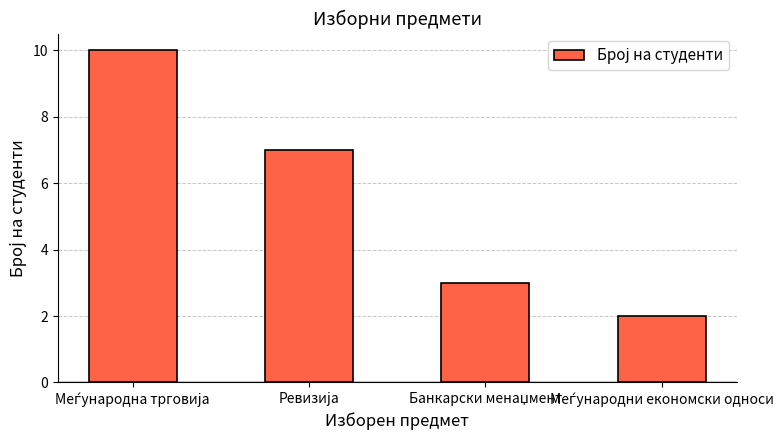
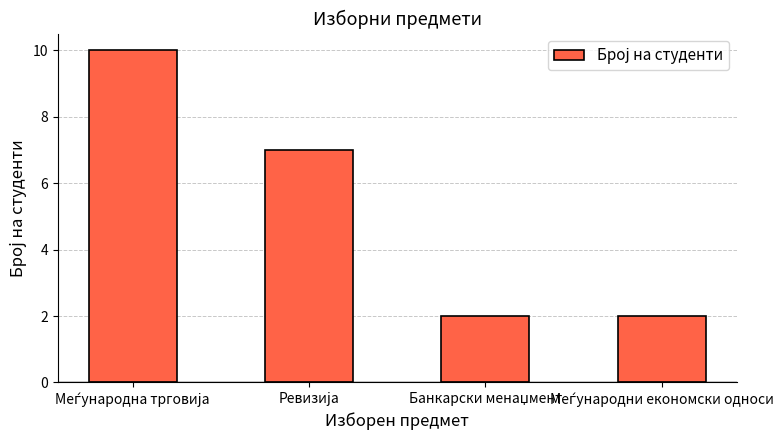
  {
    "Меѓународна трговија": 10,
    "Ревизија": 7,
-   "Банкарски менаџмент": 3,
+   "Банкарски менаџмент": 2,
    "Меѓународни економски односи": 2
  }
